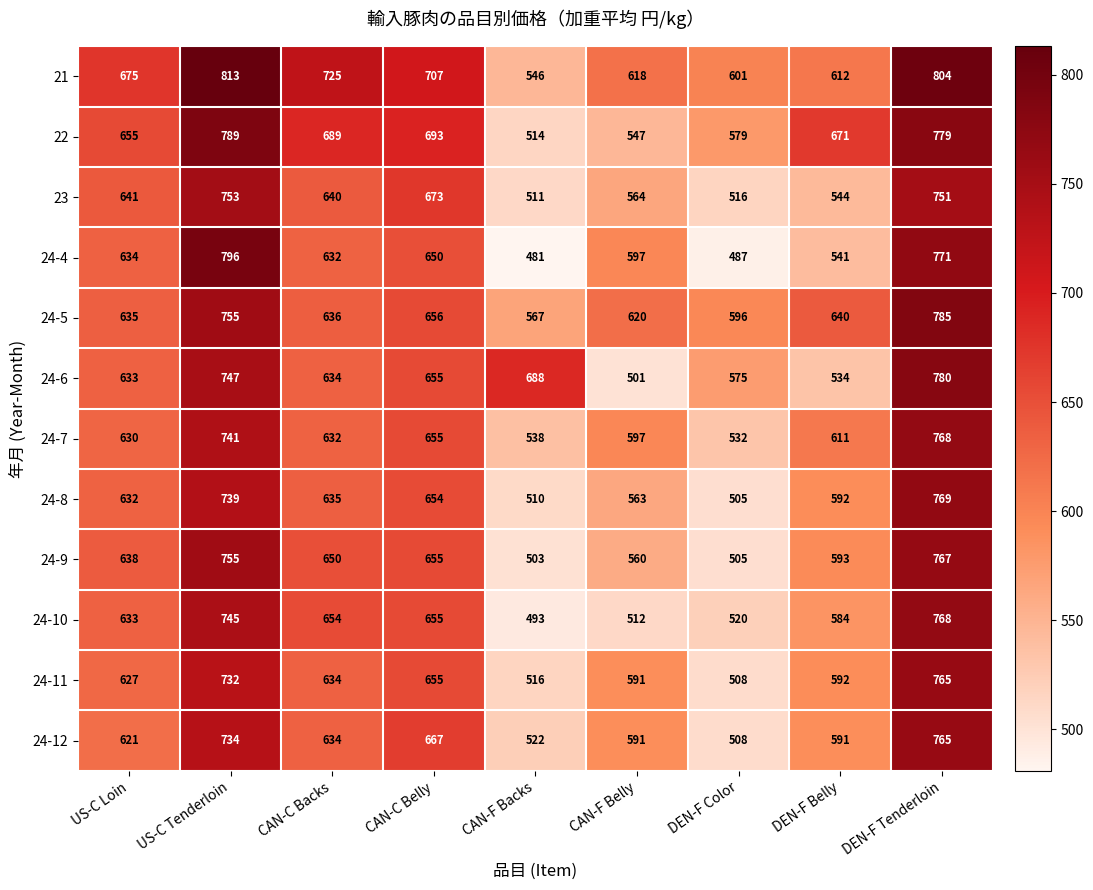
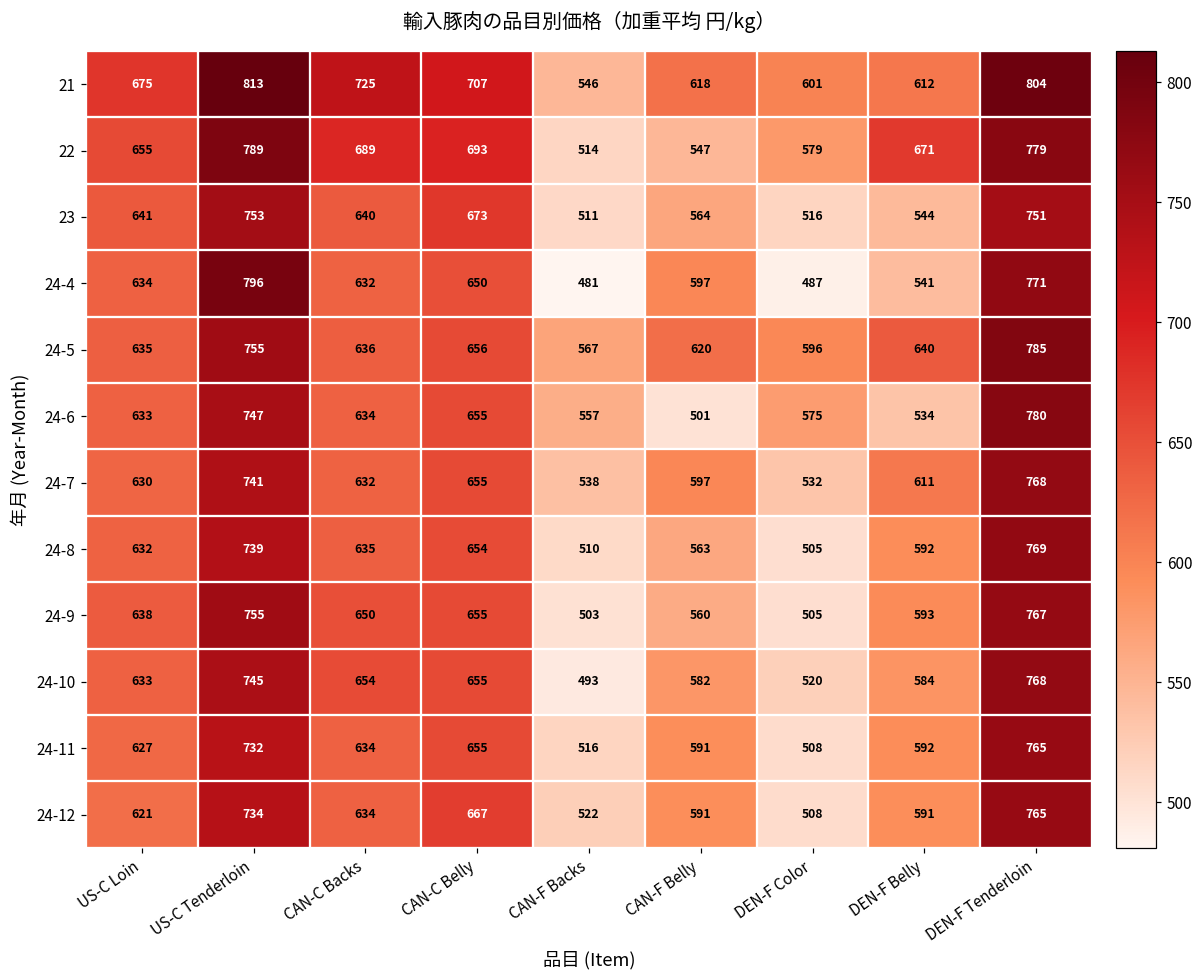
  {
    "21": {
      "US-C Loin": 675,
      "US-C Tenderloin": 813,
      "CAN-C Backs": 725,
      "CAN-C Belly": 707,
      "CAN-F Backs": 546,
      "CAN-F Belly": 618,
      "DEN-F Color": 601,
      "DEN-F Belly": 612,
      "DEN-F Tenderloin": 804
    },
    "22": {
      "US-C Loin": 655,
      "US-C Tenderloin": 789,
      "CAN-C Backs": 689,
      "CAN-C Belly": 693,
      "CAN-F Backs": 514,
      "CAN-F Belly": 547,
      "DEN-F Color": 579,
      "DEN-F Belly": 671,
      "DEN-F Tenderloin": 779
    },
    "23": {
      "US-C Loin": 641,
      "US-C Tenderloin": 753,
      "CAN-C Backs": 640,
      "CAN-C Belly": 673,
      "CAN-F Backs": 511,
      "CAN-F Belly": 564,
      "DEN-F Color": 516,
      "DEN-F Belly": 544,
      "DEN-F Tenderloin": 751
    },
    "24-4": {
      "US-C Loin": 634,
      "US-C Tenderloin": 796,
      "CAN-C Backs": 632,
      "CAN-C Belly": 650,
      "CAN-F Backs": 481,
      "CAN-F Belly": 597,
      "DEN-F Color": 487,
      "DEN-F Belly": 541,
      "DEN-F Tenderloin": 771
    },
    "24-5": {
      "US-C Loin": 635,
      "US-C Tenderloin": 755,
      "CAN-C Backs": 636,
      "CAN-C Belly": 656,
      "CAN-F Backs": 567,
      "CAN-F Belly": 620,
      "DEN-F Color": 596,
      "DEN-F Belly": 640,
      "DEN-F Tenderloin": 785
    },
    "24-6": {
      "US-C Loin": 633,
      "US-C Tenderloin": 747,
      "CAN-C Backs": 634,
      "CAN-C Belly": 655,
-     "CAN-F Backs": 688,
+     "CAN-F Backs": 557,
      "CAN-F Belly": 501,
      "DEN-F Color": 575,
      "DEN-F Belly": 534,
      "DEN-F Tenderloin": 780
    },
    "24-7": {
      "US-C Loin": 630,
      "US-C Tenderloin": 741,
      "CAN-C Backs": 632,
      "CAN-C Belly": 655,
      "CAN-F Backs": 538,
      "CAN-F Belly": 597,
      "DEN-F Color": 532,
      "DEN-F Belly": 611,
      "DEN-F Tenderloin": 768
    },
    "24-8": {
      "US-C Loin": 632,
      "US-C Tenderloin": 739,
      "CAN-C Backs": 635,
      "CAN-C Belly": 654,
      "CAN-F Backs": 510,
      "CAN-F Belly": 563,
      "DEN-F Color": 505,
      "DEN-F Belly": 592,
      "DEN-F Tenderloin": 769
    },
    "24-9": {
      "US-C Loin": 638,
      "US-C Tenderloin": 755,
      "CAN-C Backs": 650,
      "CAN-C Belly": 655,
      "CAN-F Backs": 503,
      "CAN-F Belly": 560,
      "DEN-F Color": 505,
      "DEN-F Belly": 593,
      "DEN-F Tenderloin": 767
    },
    "24-10": {
      "US-C Loin": 633,
      "US-C Tenderloin": 745,
      "CAN-C Backs": 654,
      "CAN-C Belly": 655,
      "CAN-F Backs": 493,
-     "CAN-F Belly": 512,
+     "CAN-F Belly": 582,
      "DEN-F Color": 520,
      "DEN-F Belly": 584,
      "DEN-F Tenderloin": 768
    },
    "24-11": {
      "US-C Loin": 627,
      "US-C Tenderloin": 732,
      "CAN-C Backs": 634,
      "CAN-C Belly": 655,
      "CAN-F Backs": 516,
      "CAN-F Belly": 591,
      "DEN-F Color": 508,
      "DEN-F Belly": 592,
      "DEN-F Tenderloin": 765
    },
    "24-12": {
      "US-C Loin": 621,
      "US-C Tenderloin": 734,
      "CAN-C Backs": 634,
      "CAN-C Belly": 667,
      "CAN-F Backs": 522,
      "CAN-F Belly": 591,
      "DEN-F Color": 508,
      "DEN-F Belly": 591,
      "DEN-F Tenderloin": 765
    }
  }
